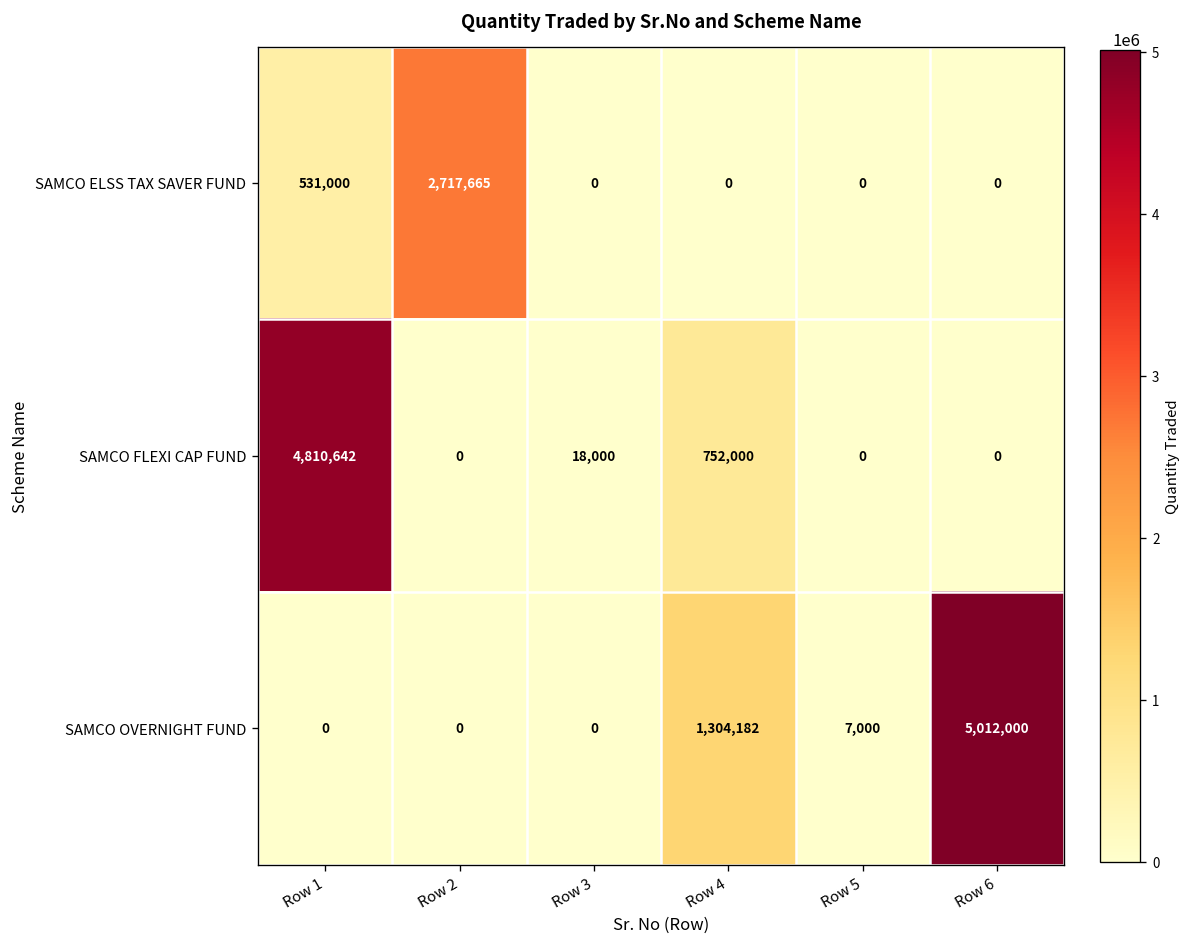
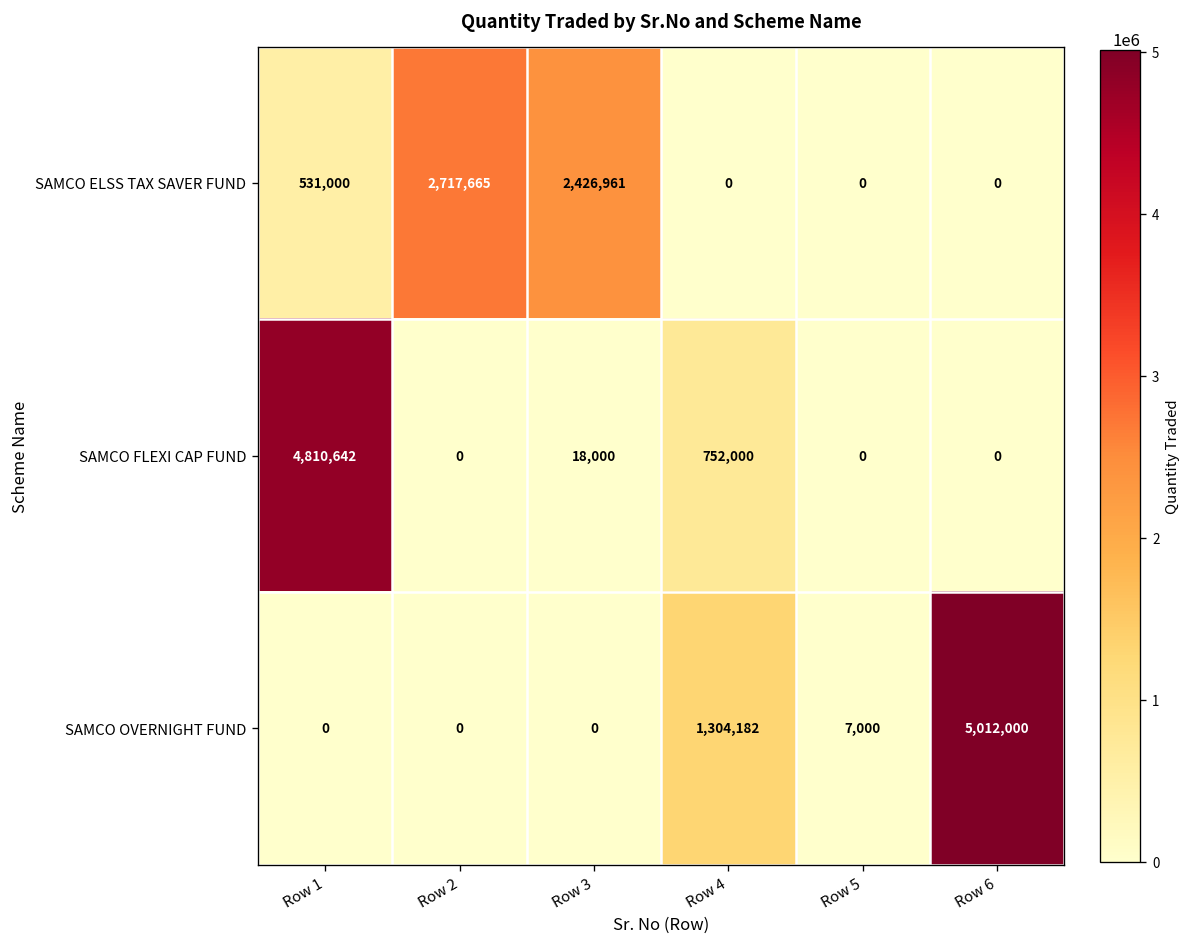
  {
    "SAMCO ELSS TAX SAVER FUND": {
      "Row 1": "531,000",
      "Row 2": "2,717,665",
-     "Row 3": "0",
+     "Row 3": "2,426,961",
      "Row 4": "0",
      "Row 5": "0",
      "Row 6": "0"
    },
    "SAMCO FLEXI CAP FUND": {
      "Row 1": "4,810,642",
      "Row 2": "0",
      "Row 3": "18,000",
      "Row 4": "752,000",
      "Row 5": "0",
      "Row 6": "0"
    },
    "SAMCO OVERNIGHT FUND": {
      "Row 1": "0",
      "Row 2": "0",
      "Row 3": "0",
      "Row 4": "1,304,182",
      "Row 5": "7,000",
      "Row 6": "5,012,000"
    }
  }
